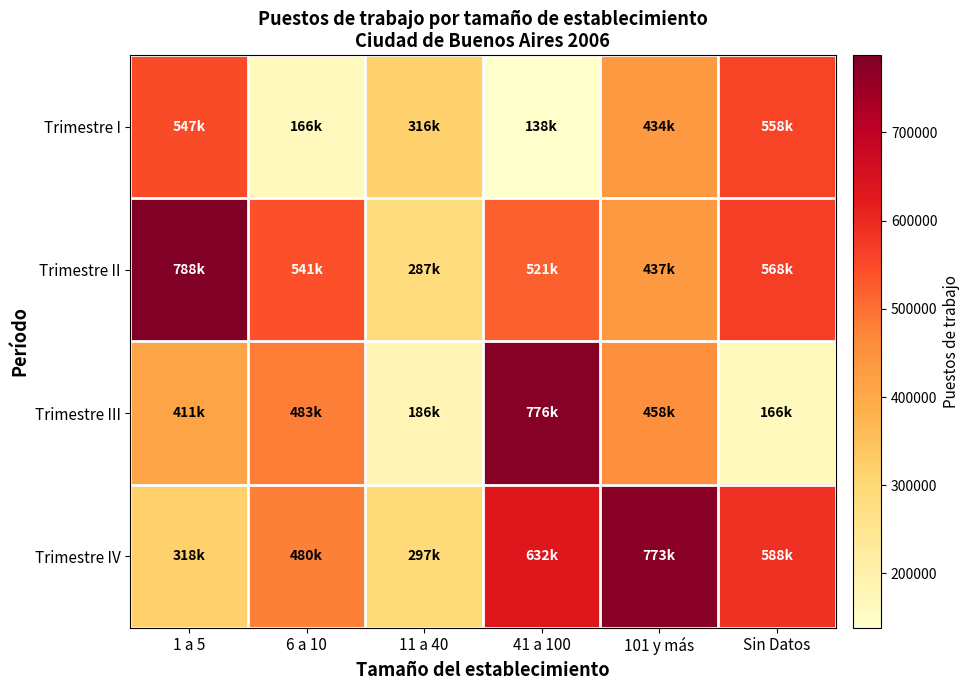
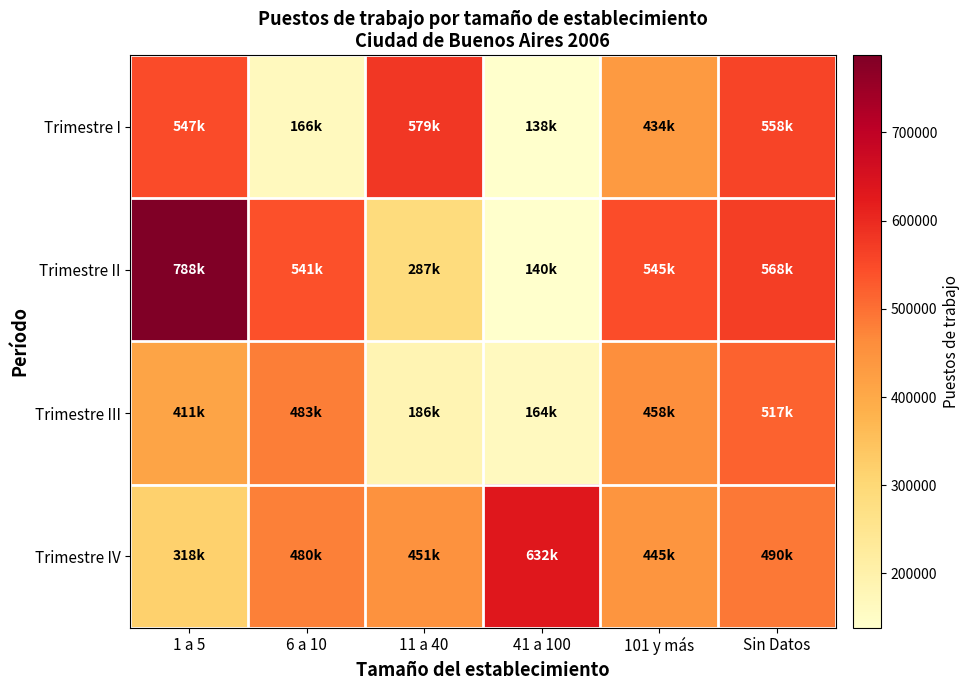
  {
    "Trimestre I": {
      "1 a 5": "547k",
      "6 a 10": "166k",
-     "11 a 40": "316k",
+     "11 a 40": "579k",
      "41 a 100": "138k",
      "101 y más": "434k",
      "Sin Datos": "558k"
    },
    "Trimestre II": {
      "1 a 5": "788k",
      "6 a 10": "541k",
      "11 a 40": "287k",
-     "41 a 100": "521k",
-     "101 y más": "437k",
+     "41 a 100": "140k",
+     "101 y más": "545k",
      "Sin Datos": "568k"
    },
    "Trimestre III": {
      "1 a 5": "411k",
      "6 a 10": "483k",
      "11 a 40": "186k",
-     "41 a 100": "776k",
+     "41 a 100": "164k",
      "101 y más": "458k",
-     "Sin Datos": "166k"
+     "Sin Datos": "517k"
    },
    "Trimestre IV": {
      "1 a 5": "318k",
      "6 a 10": "480k",
-     "11 a 40": "297k",
+     "11 a 40": "451k",
      "41 a 100": "632k",
-     "101 y más": "773k",
-     "Sin Datos": "588k"
+     "101 y más": "445k",
+     "Sin Datos": "490k"
    }
  }
